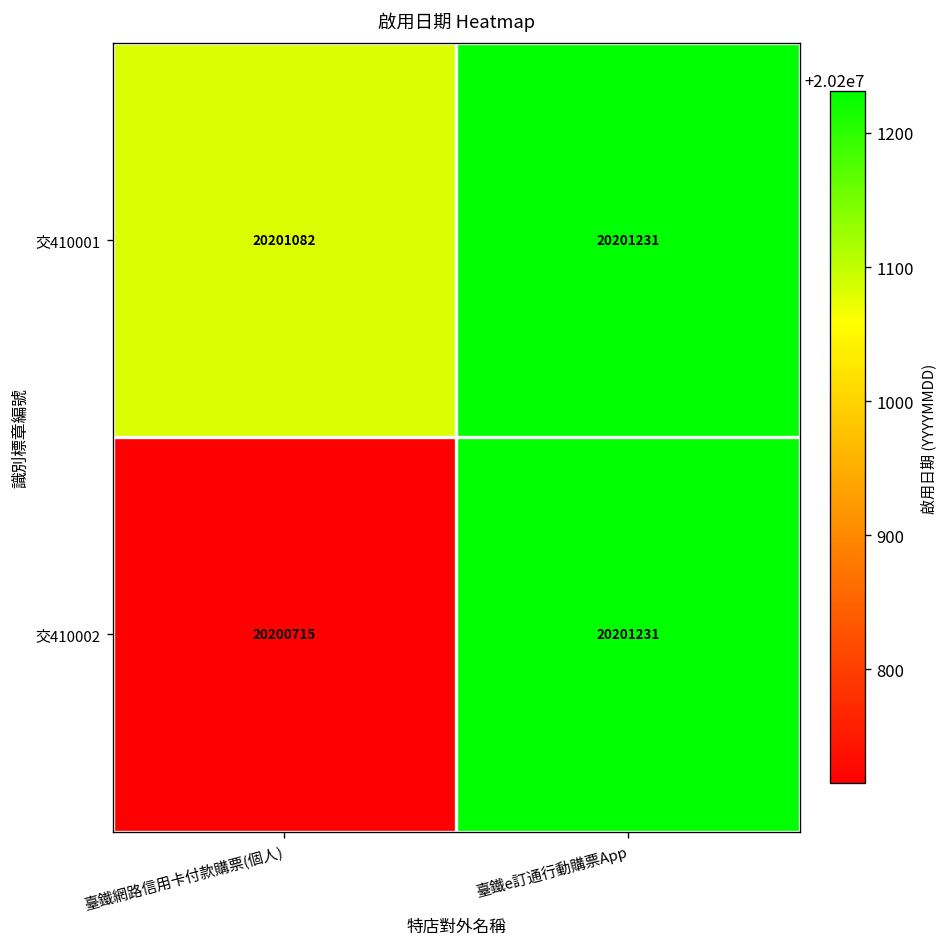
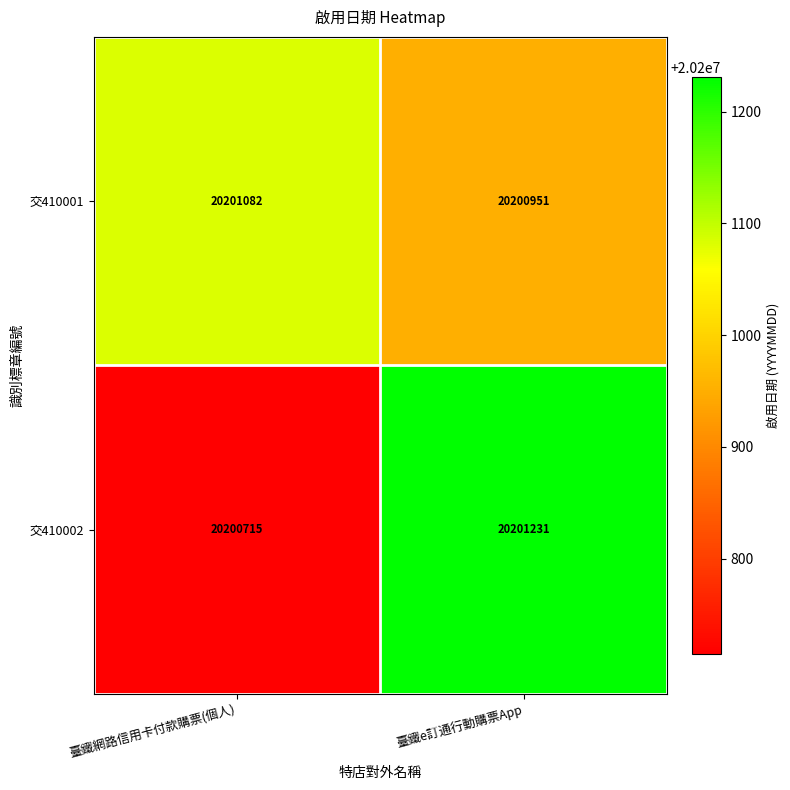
  {
    "交410001": {
      "臺鐵網路信用卡付款購票(個人)": 20201082,
-     "臺鐵e訂通行動購票App": 20201231
+     "臺鐵e訂通行動購票App": 20200951
    },
    "交410002": {
      "臺鐵網路信用卡付款購票(個人)": 20200715,
      "臺鐵e訂通行動購票App": 20201231
    }
  }
